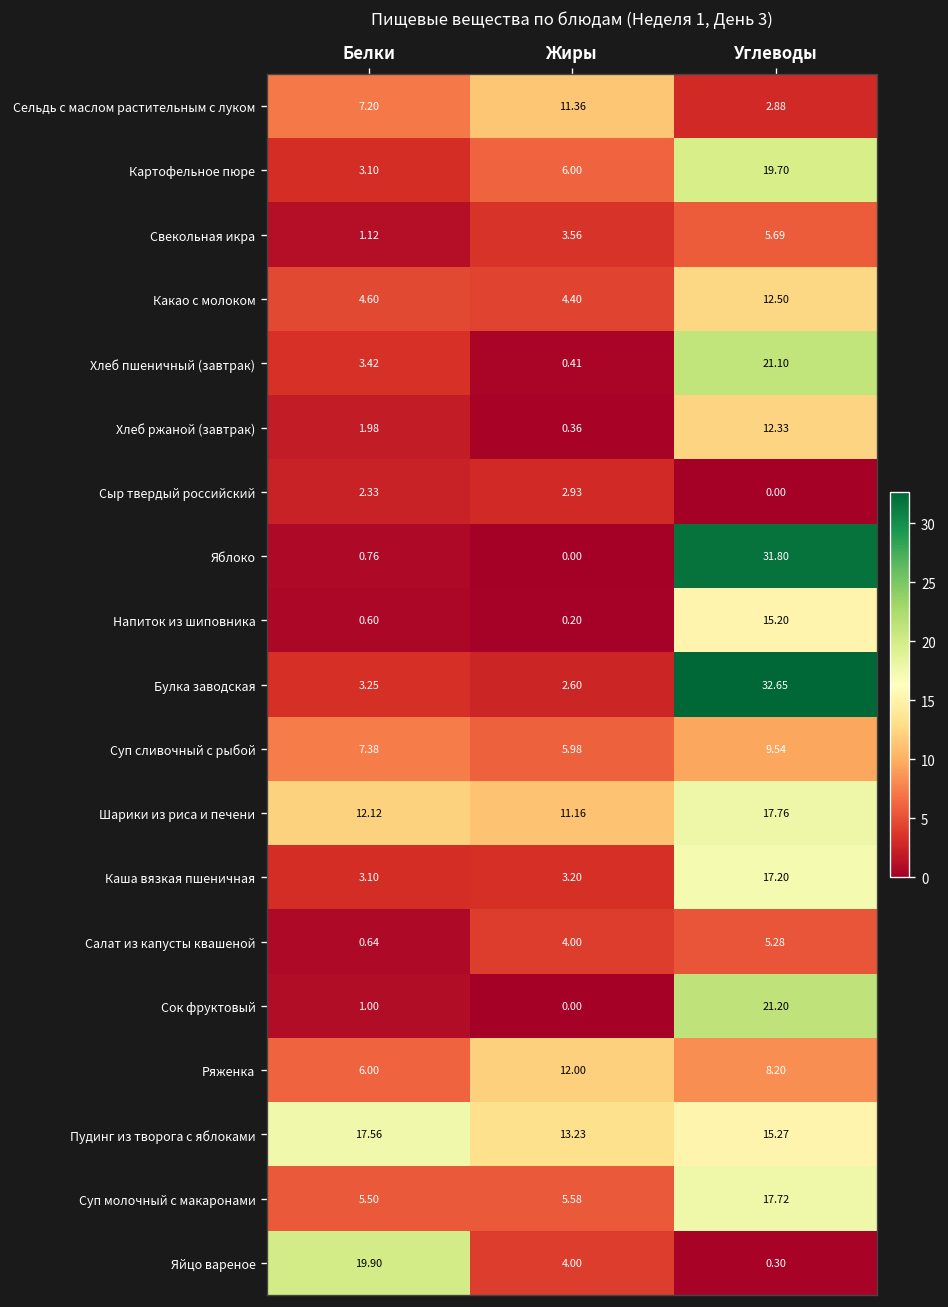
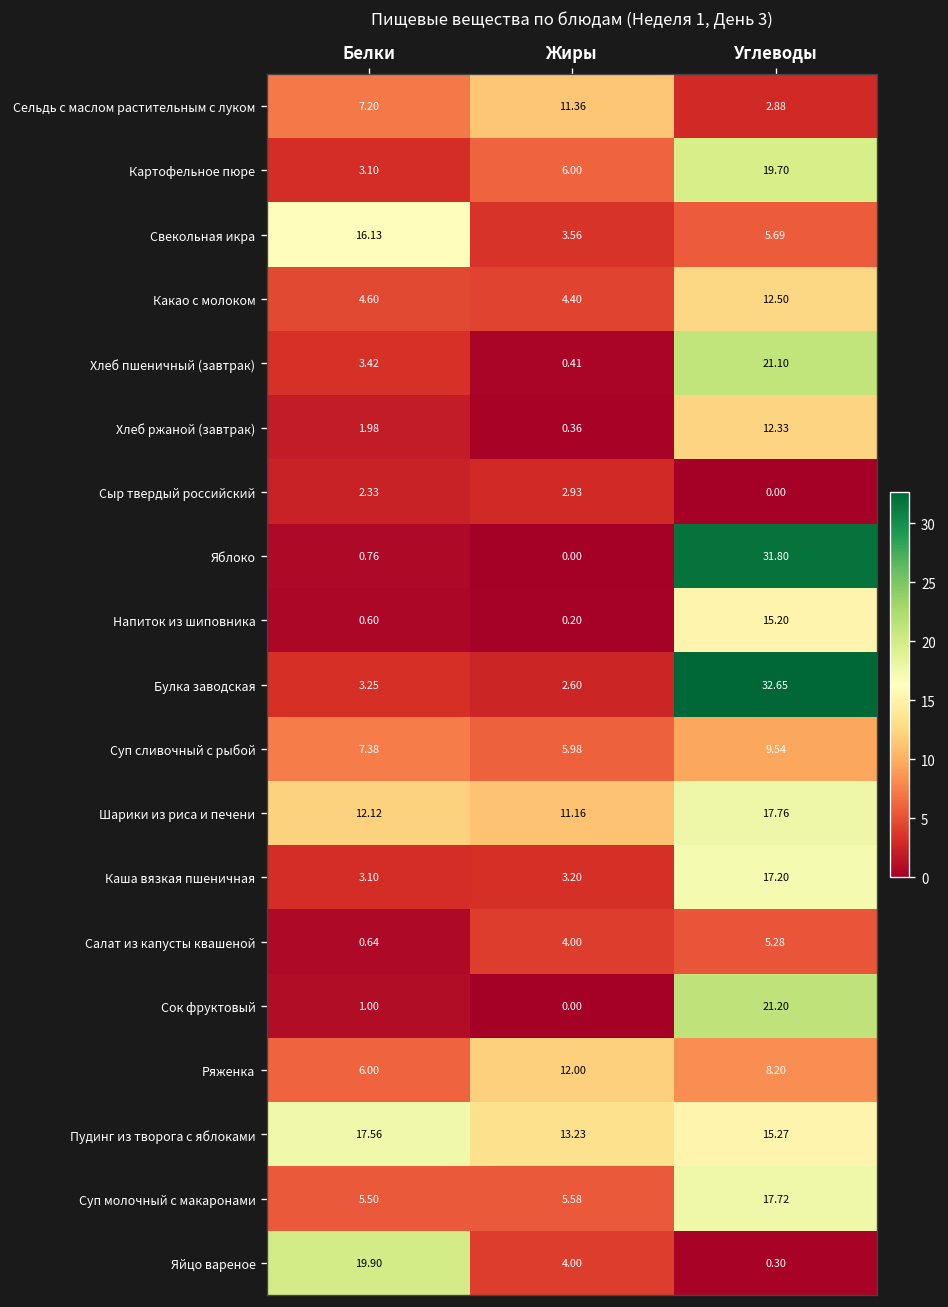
  {
    "Сельдь с маслом растительным с луком": {
      "Белки": 7.20,
      "Жиры": 11.36,
      "Углеводы": 2.88
    },
    "Картофельное пюре": {
      "Белки": 3.10,
      "Жиры": 6.00,
      "Углеводы": 19.70
    },
    "Свекольная икра": {
-     "Белки": 1.12,
+     "Белки": 16.13,
      "Жиры": 3.56,
      "Углеводы": 5.69
    },
    "Какао с молоком": {
      "Белки": 4.60,
      "Жиры": 4.40,
      "Углеводы": 12.50
    },
    "Хлеб пшеничный (завтрак)": {
      "Белки": 3.42,
      "Жиры": 0.41,
      "Углеводы": 21.10
    },
    "Хлеб ржаной (завтрак)": {
      "Белки": 1.98,
      "Жиры": 0.36,
      "Углеводы": 12.33
    },
    "Сыр твердый российский": {
      "Белки": 2.33,
      "Жиры": 2.93,
      "Углеводы": 0.00
    },
    "Яблоко": {
      "Белки": 0.76,
      "Жиры": 0.00,
      "Углеводы": 31.80
    },
    "Напиток из шиповника": {
      "Белки": 0.60,
      "Жиры": 0.20,
      "Углеводы": 15.20
    },
    "Булка заводская": {
      "Белки": 3.25,
      "Жиры": 2.60,
      "Углеводы": 32.65
    },
    "Суп сливочный с рыбой": {
      "Белки": 7.38,
      "Жиры": 5.98,
      "Углеводы": 9.54
    },
    "Шарики из риса и печени": {
      "Белки": 12.12,
      "Жиры": 11.16,
      "Углеводы": 17.76
    },
    "Каша вязкая пшеничная": {
      "Белки": 3.10,
      "Жиры": 3.20,
      "Углеводы": 17.20
    },
    "Салат из капусты квашеной": {
      "Белки": 0.64,
      "Жиры": 4.00,
      "Углеводы": 5.28
    },
    "Сок фруктовый": {
      "Белки": 1.00,
      "Жиры": 0.00,
      "Углеводы": 21.20
    },
    "Ряженка": {
      "Белки": 6.00,
      "Жиры": 12.00,
      "Углеводы": 8.20
    },
    "Пудинг из творога с яблоками": {
      "Белки": 17.56,
      "Жиры": 13.23,
      "Углеводы": 15.27
    },
    "Суп молочный с макаронами": {
      "Белки": 5.50,
      "Жиры": 5.58,
      "Углеводы": 17.72
    },
    "Яйцо вареное": {
      "Белки": 19.90,
      "Жиры": 4.00,
      "Углеводы": 0.30
    }
  }
